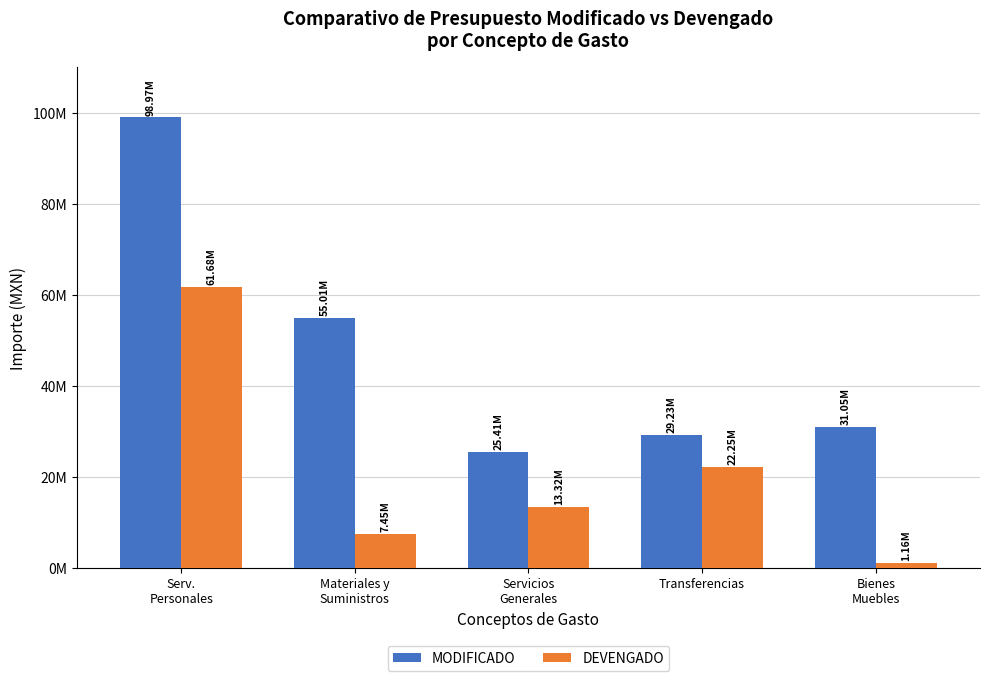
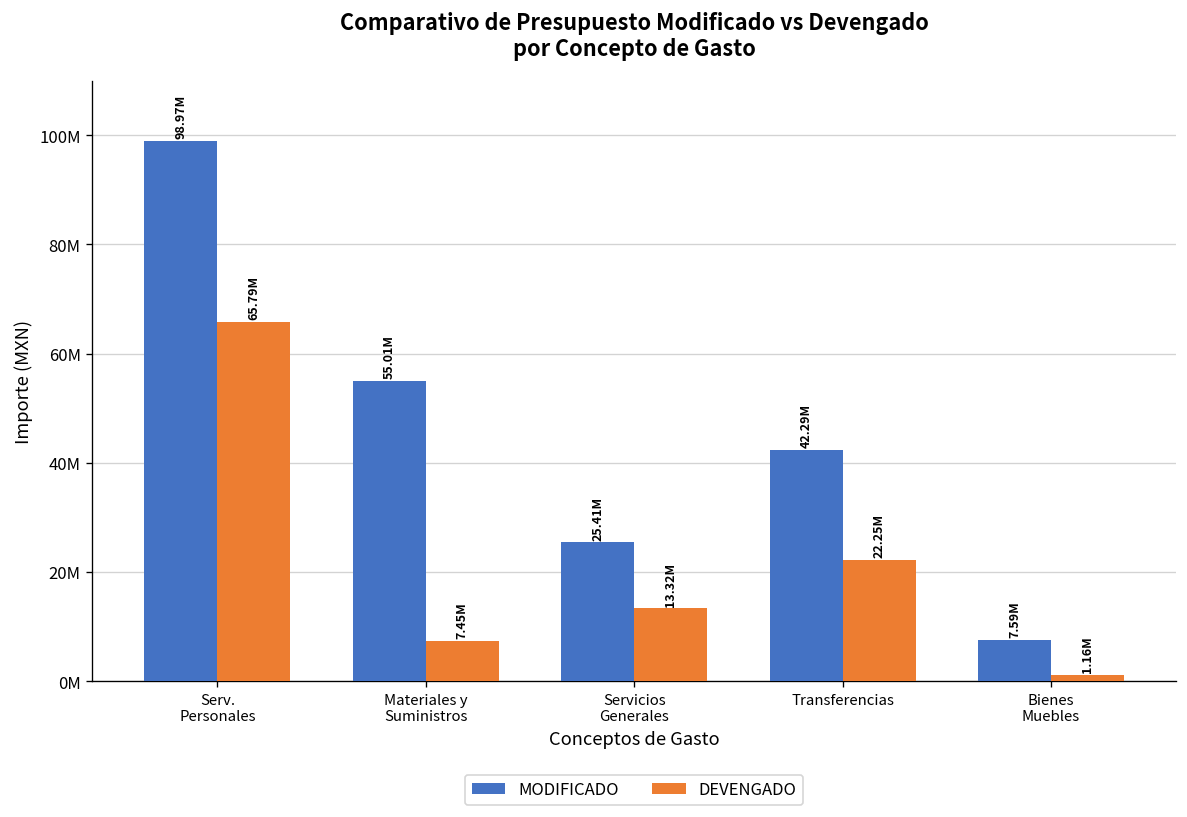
  {
    "MODIFICADO": {
      "Serv. Personales": "98.97M",
      "Materiales y Suministros": "55.01M",
      "Servicios Generales": "25.41M",
-     "Transferencias": "29.23M",
-     "Bienes Muebles": "31.05M"
+     "Transferencias": "42.29M",
+     "Bienes Muebles": "7.59M"
    },
    "DEVENGADO": {
-     "Serv. Personales": "61.68M",
+     "Serv. Personales": "65.79M",
      "Materiales y Suministros": "7.45M",
      "Servicios Generales": "13.32M",
      "Transferencias": "22.25M",
      "Bienes Muebles": "1.16M"
    }
  }
